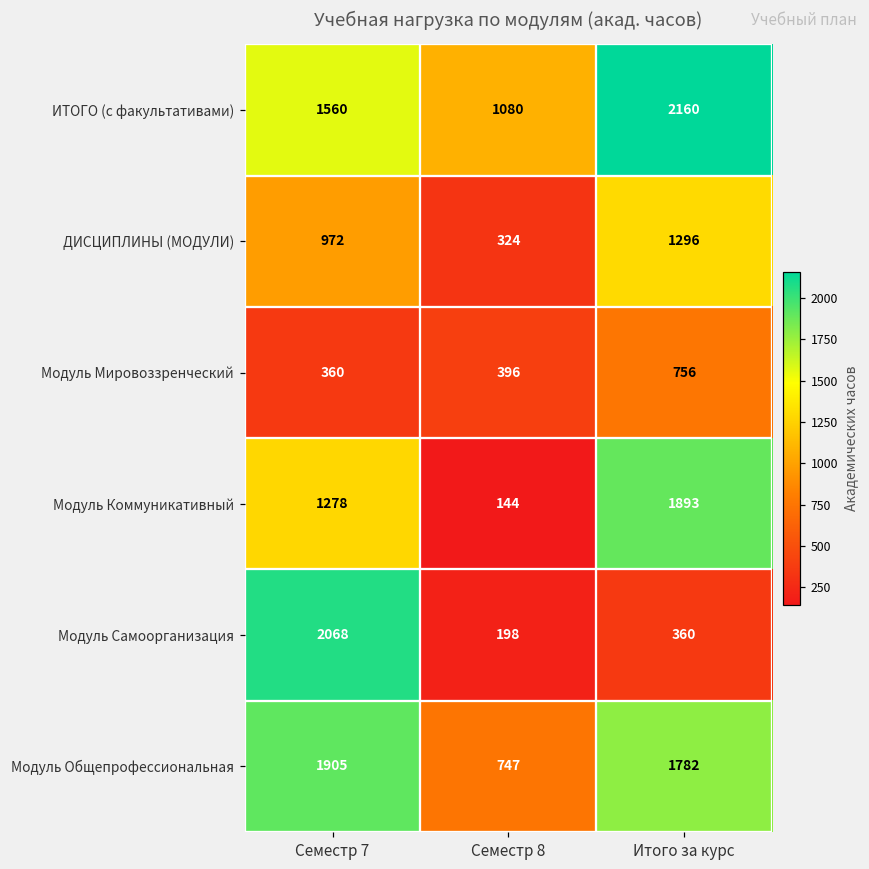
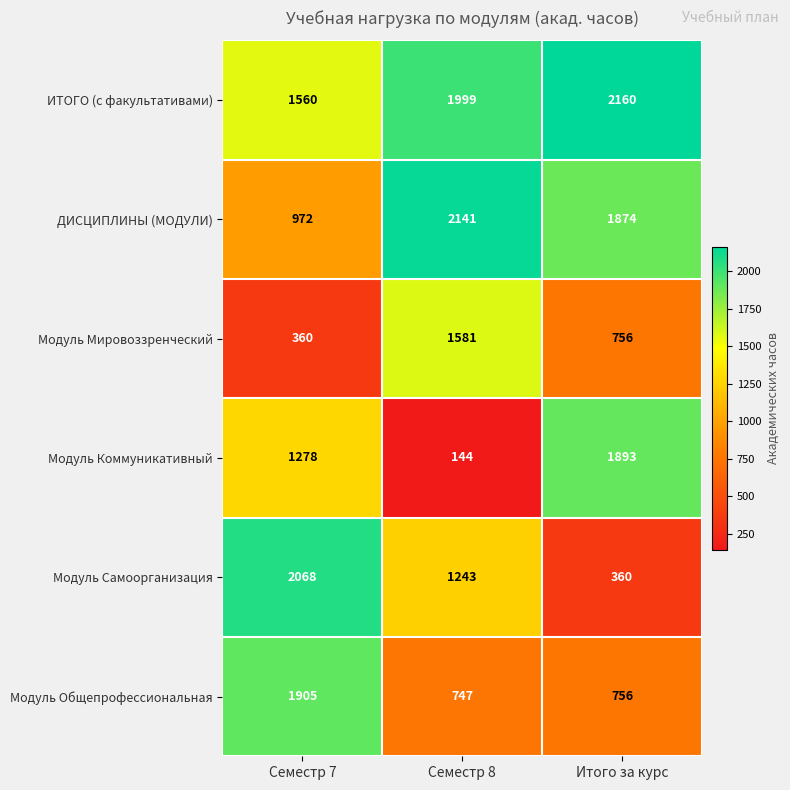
  {
    "ИТОГО (с факультативами)": {
      "Семестр 7": 1560,
-     "Семестр 8": 1080,
+     "Семестр 8": 1999,
      "Итого за курс": 2160
    },
    "ДИСЦИПЛИНЫ (МОДУЛИ)": {
      "Семестр 7": 972,
-     "Семестр 8": 324,
-     "Итого за курс": 1296
+     "Семестр 8": 2141,
+     "Итого за курс": 1874
    },
    "Модуль Мировоззренческий": {
      "Семестр 7": 360,
-     "Семестр 8": 396,
+     "Семестр 8": 1581,
      "Итого за курс": 756
    },
    "Модуль Коммуникативный": {
      "Семестр 7": 1278,
      "Семестр 8": 144,
      "Итого за курс": 1893
    },
    "Модуль Самоорганизация": {
      "Семестр 7": 2068,
-     "Семестр 8": 198,
+     "Семестр 8": 1243,
      "Итого за курс": 360
    },
    "Модуль Общепрофессиональная": {
      "Семестр 7": 1905,
      "Семестр 8": 747,
-     "Итого за курс": 1782
+     "Итого за курс": 756
    }
  }
